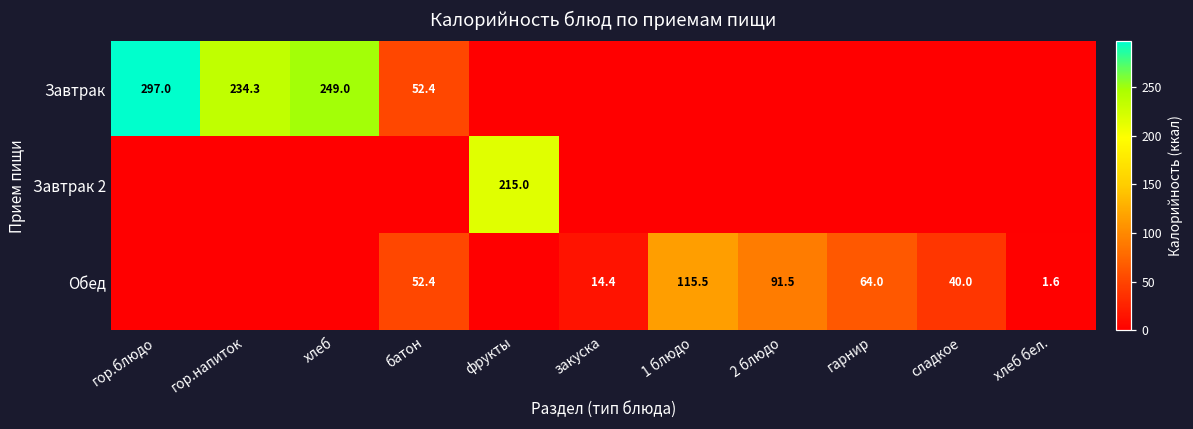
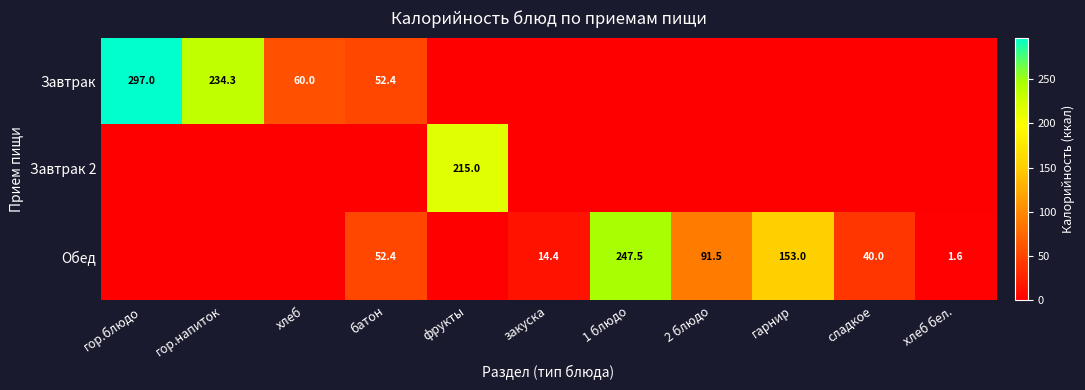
  {
    "Завтрак": {
      "гор.блюдо": 297.0,
      "гор.напиток": 234.3,
-     "хлеб": 249.0,
+     "хлеб": 60.0,
      "батон": 52.4
    },
    "Завтрак 2": {
      "фрукты": 215.0
    },
    "Обед": {
      "батон": 52.4,
      "закуска": 14.4,
-     "1 блюдо": 115.5,
+     "1 блюдо": 247.5,
      "2 блюдо": 91.5,
-     "гарнир": 64.0,
+     "гарнир": 153.0,
      "сладкое": 40.0,
      "хлеб бел.": 1.6
    }
  }
